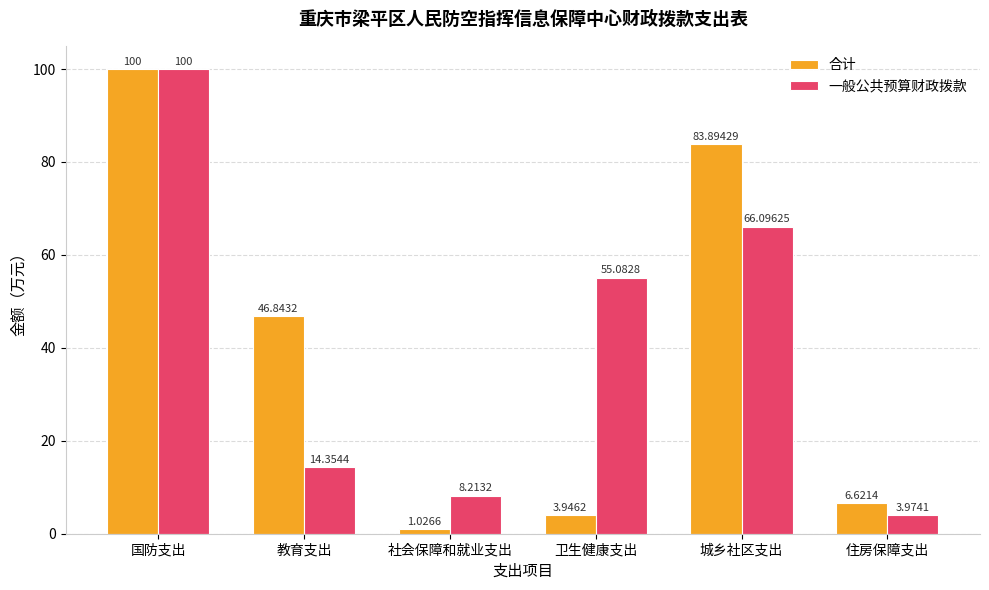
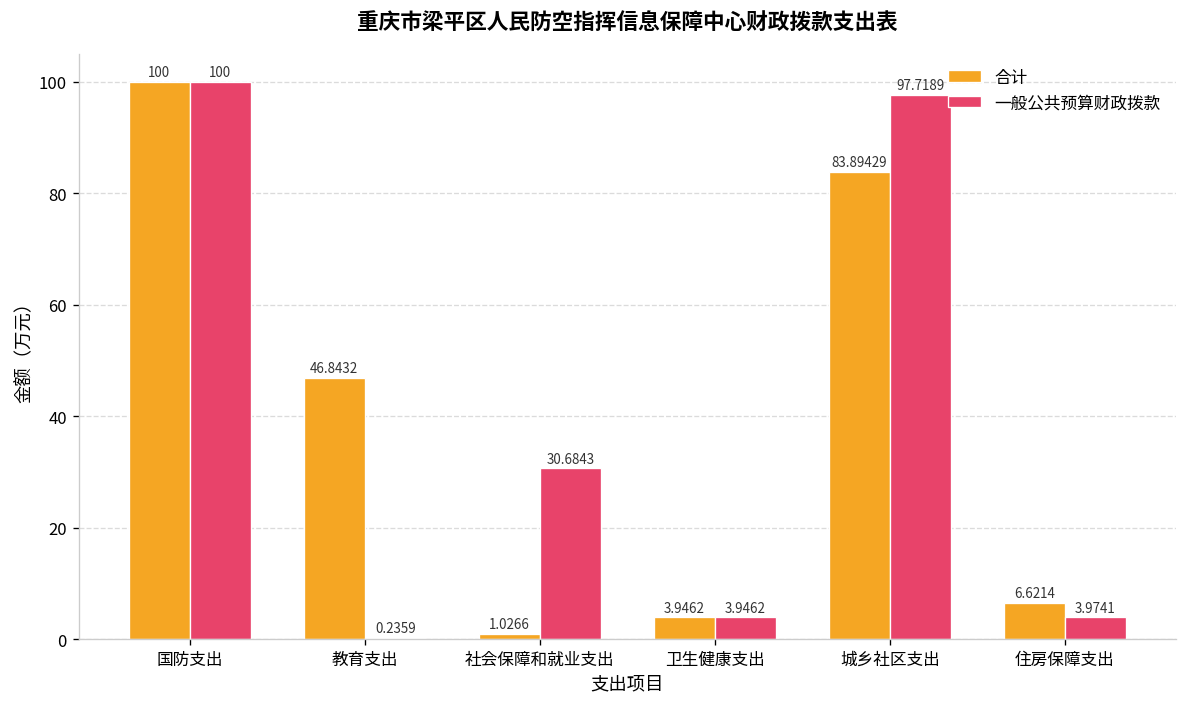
  {
    "合计": {
      "国防支出": 100,
      "教育支出": 46.8432,
      "社会保障和就业支出": 1.0266,
      "卫生健康支出": 3.9462,
      "城乡社区支出": 83.89429,
      "住房保障支出": 6.6214
    },
    "一般公共预算财政拨款": {
      "国防支出": 100,
-     "教育支出": 14.3544,
-     "社会保障和就业支出": 8.2132,
-     "卫生健康支出": 55.0828,
-     "城乡社区支出": 66.09625,
+     "教育支出": 0.2359,
+     "社会保障和就业支出": 30.6843,
+     "卫生健康支出": 3.9462,
+     "城乡社区支出": 97.7189,
      "住房保障支出": 3.9741
    }
  }
